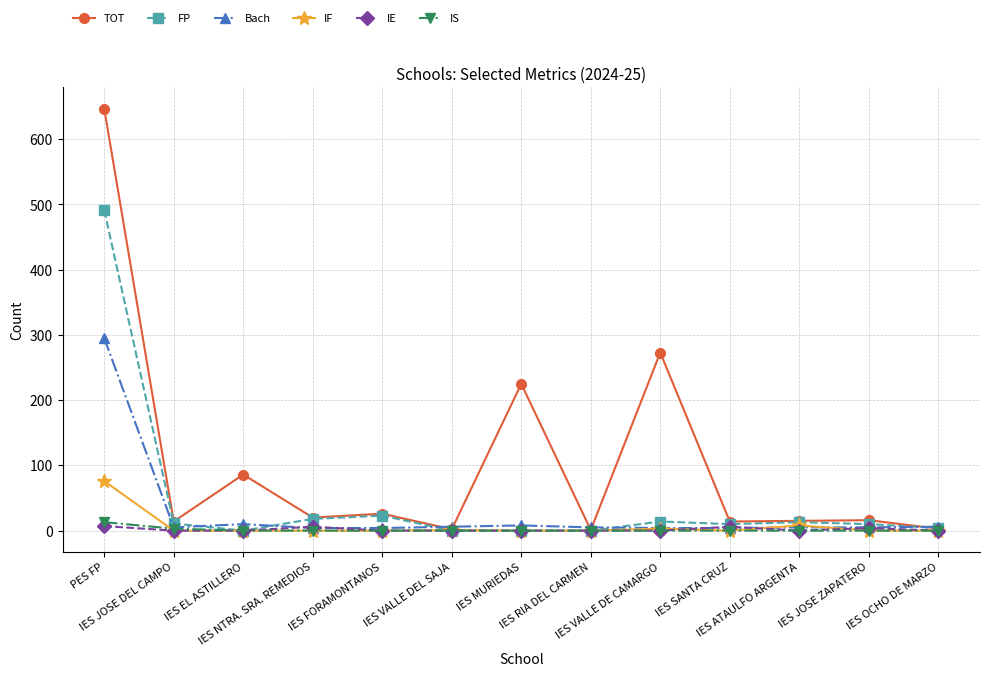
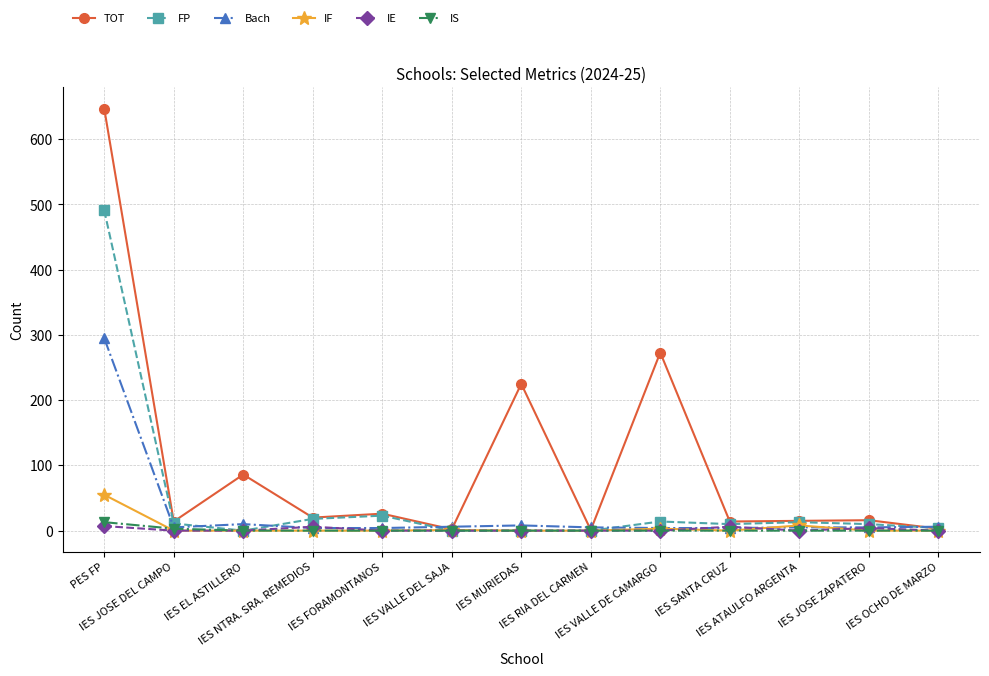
  {
    "TOT": {
      "PES FP": 650,
      "IES EL ASTILLERO": 90,
      "IES MURIEDAS": 230,
      "IES VALLE DE CAMARGO": 270,
      "IES SANTA CRUZ": 10,
      "IES JOSE ZAPATERO": 20
    },
    "IF": {
-     "PES FP": 80
+     "PES FP": 60
    },
    "IE": {
      "PES FP": 10
    },
    "IS": {
      "PES FP": 10
    }
  }
